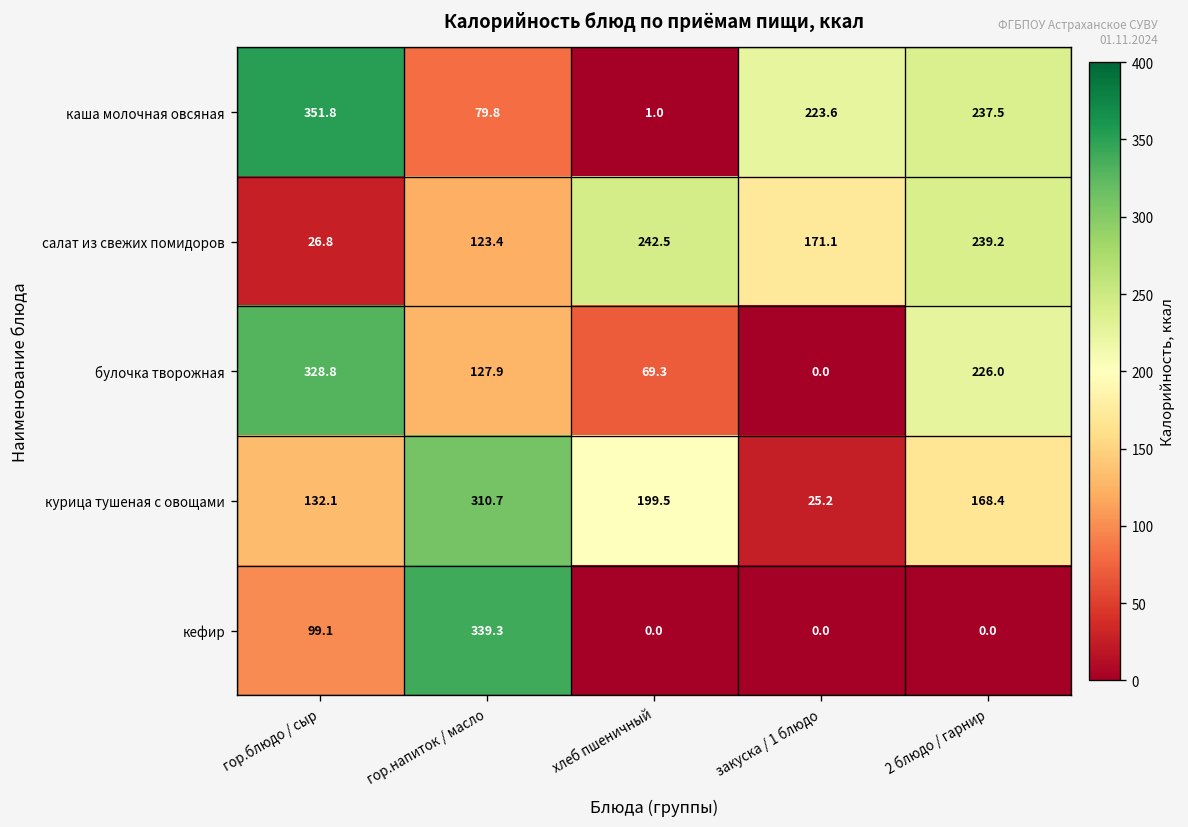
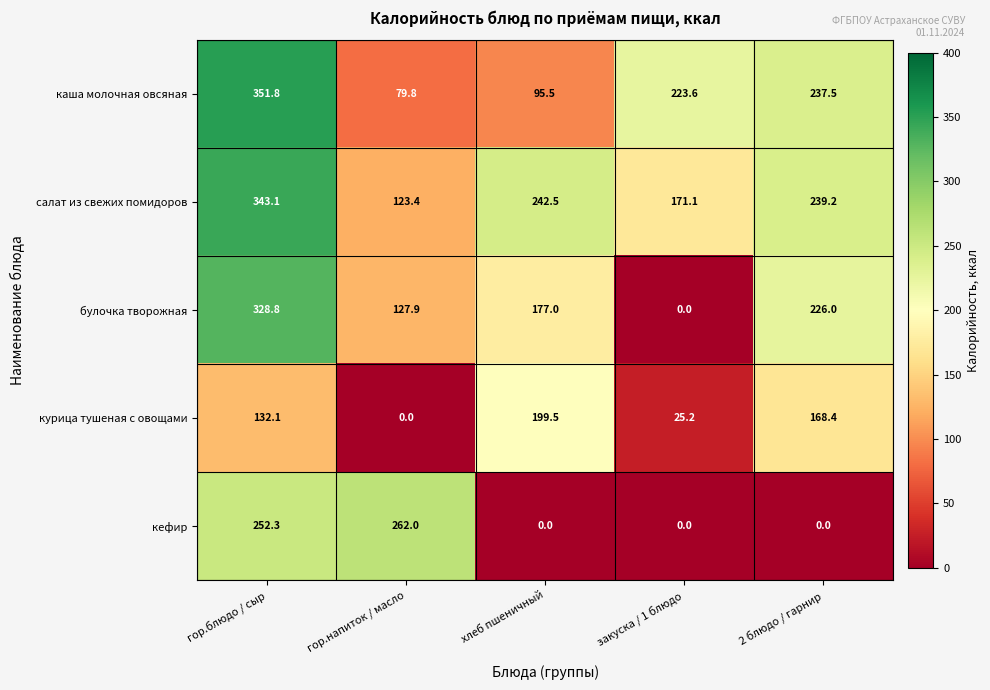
  {
    "каша молочная овсяная": {
      "гор.блюдо / сыр": 351.8,
      "гор.напиток / масло": 79.8,
-     "хлеб пшеничный": 1.0,
+     "хлеб пшеничный": 95.5,
      "закуска / 1 блюдо": 223.6,
      "2 блюдо / гарнир": 237.5
    },
    "салат из свежих помидоров": {
-     "гор.блюдо / сыр": 26.8,
+     "гор.блюдо / сыр": 343.1,
      "гор.напиток / масло": 123.4,
      "хлеб пшеничный": 242.5,
      "закуска / 1 блюдо": 171.1,
      "2 блюдо / гарнир": 239.2
    },
    "булочка творожная": {
      "гор.блюдо / сыр": 328.8,
      "гор.напиток / масло": 127.9,
-     "хлеб пшеничный": 69.3,
+     "хлеб пшеничный": 177.0,
      "закуска / 1 блюдо": 0.0,
      "2 блюдо / гарнир": 226.0
    },
    "курица тушеная с овощами": {
      "гор.блюдо / сыр": 132.1,
-     "гор.напиток / масло": 310.7,
+     "гор.напиток / масло": 0.0,
      "хлеб пшеничный": 199.5,
      "закуска / 1 блюдо": 25.2,
      "2 блюдо / гарнир": 168.4
    },
    "кефир": {
-     "гор.блюдо / сыр": 99.1,
-     "гор.напиток / масло": 339.3,
+     "гор.блюдо / сыр": 252.3,
+     "гор.напиток / масло": 262.0,
      "хлеб пшеничный": 0.0,
      "закуска / 1 блюдо": 0.0,
      "2 блюдо / гарнир": 0.0
    }
  }
